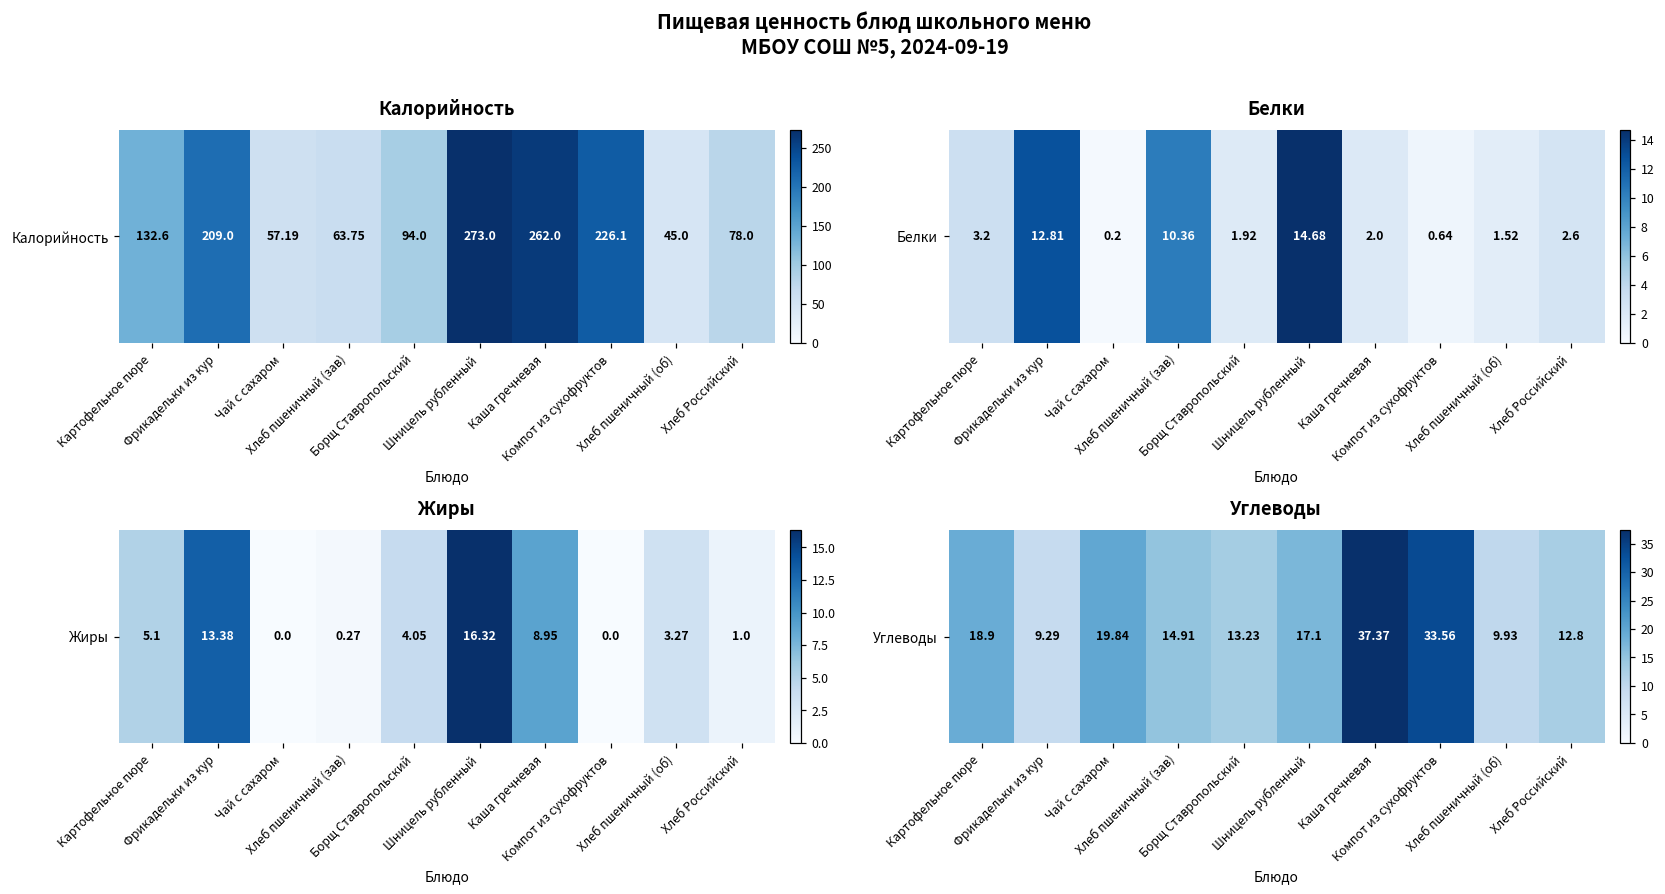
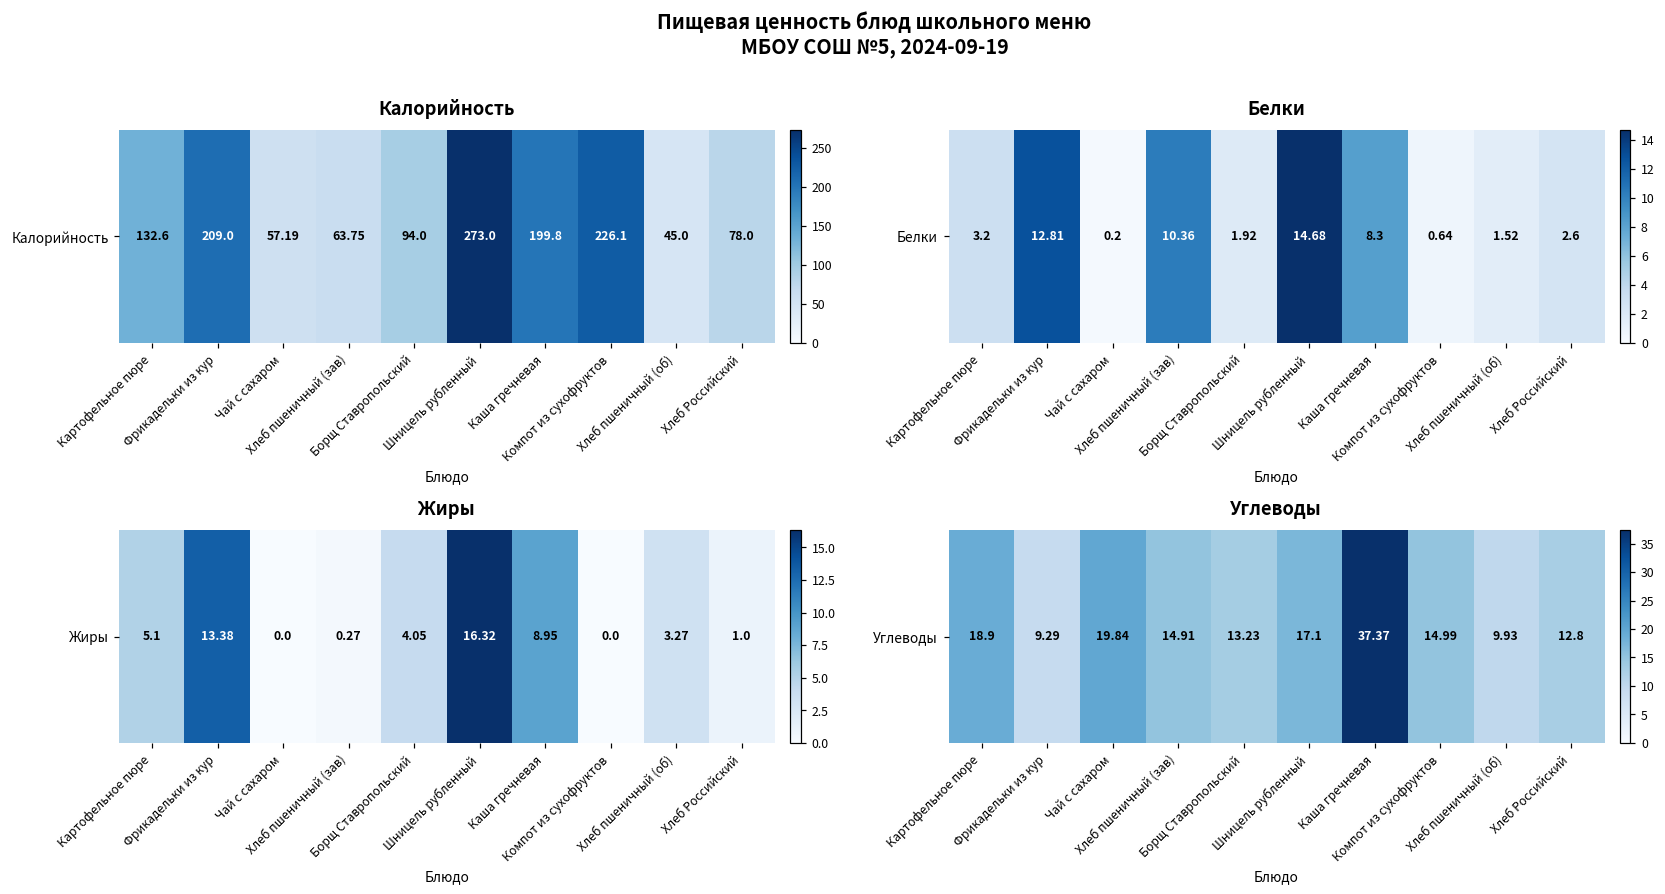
  {
    "Калорийность": {
      "Калорийность": {
        "Картофельное пюре": 132.6,
        "Фрикадельки из кур": 209.0,
        "Чай с сахаром": 57.19,
        "Хлеб пшеничный (зав)": 63.75,
        "Борщ Ставропольский": 94.0,
        "Шницель рубленный": 273.0,
-       "Каша гречневая": 262.0,
+       "Каша гречневая": 199.8,
        "Компот из сухофруктов": 226.1,
        "Хлеб пшеничный (об)": 45.0,
        "Хлеб Российский": 78.0
      }
    },
    "Белки": {
      "Белки": {
        "Картофельное пюре": 3.2,
        "Фрикадельки из кур": 12.81,
        "Чай с сахаром": 0.2,
        "Хлеб пшеничный (зав)": 10.36,
        "Борщ Ставропольский": 1.92,
        "Шницель рубленный": 14.68,
-       "Каша гречневая": 2.0,
+       "Каша гречневая": 8.3,
        "Компот из сухофруктов": 0.64,
        "Хлеб пшеничный (об)": 1.52,
        "Хлеб Российский": 2.6
      }
    },
    "Жиры": {
      "Жиры": {
        "Картофельное пюре": 5.1,
        "Фрикадельки из кур": 13.38,
        "Чай с сахаром": 0.0,
        "Хлеб пшеничный (зав)": 0.27,
        "Борщ Ставропольский": 4.05,
        "Шницель рубленный": 16.32,
        "Каша гречневая": 8.95,
        "Компот из сухофруктов": 0.0,
        "Хлеб пшеничный (об)": 3.27,
        "Хлеб Российский": 1.0
      }
    },
    "Углеводы": {
      "Углеводы": {
        "Картофельное пюре": 18.9,
        "Фрикадельки из кур": 9.29,
        "Чай с сахаром": 19.84,
        "Хлеб пшеничный (зав)": 14.91,
        "Борщ Ставропольский": 13.23,
        "Шницель рубленный": 17.1,
        "Каша гречневая": 37.37,
-       "Компот из сухофруктов": 33.56,
+       "Компот из сухофруктов": 14.99,
        "Хлеб пшеничный (об)": 9.93,
        "Хлеб Российский": 12.8
      }
    }
  }
